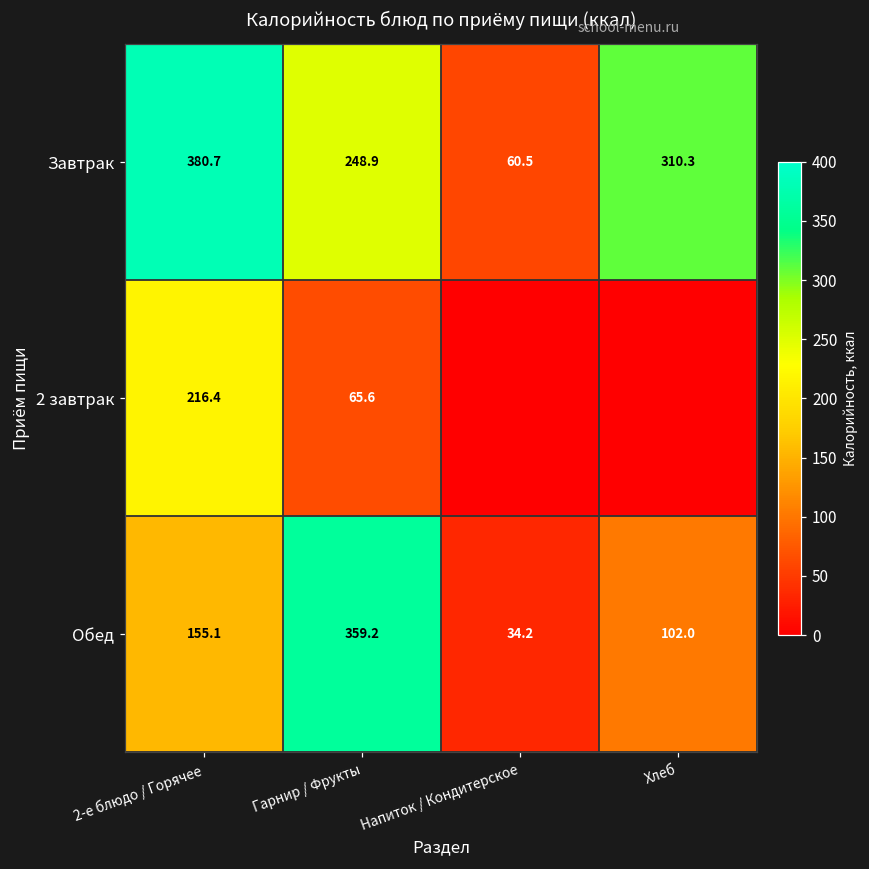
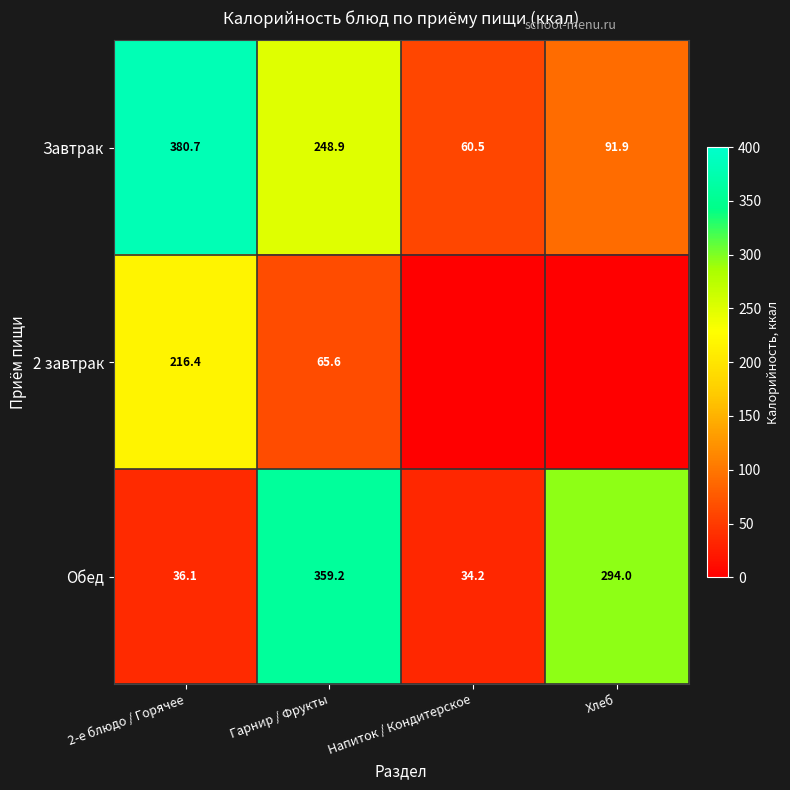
  {
    "Завтрак": {
      "2-е блюдо / Горячее": 380.7,
      "Гарнир / Фрукты": 248.9,
      "Напиток / Кондитерское": 60.5,
-     "Хлеб": 310.3
+     "Хлеб": 91.9
    },
    "2 завтрак": {
      "2-е блюдо / Горячее": 216.4,
      "Гарнир / Фрукты": 65.6
    },
    "Обед": {
-     "2-е блюдо / Горячее": 155.1,
+     "2-е блюдо / Горячее": 36.1,
      "Гарнир / Фрукты": 359.2,
      "Напиток / Кондитерское": 34.2,
-     "Хлеб": 102.0
+     "Хлеб": 294.0
    }
  }
